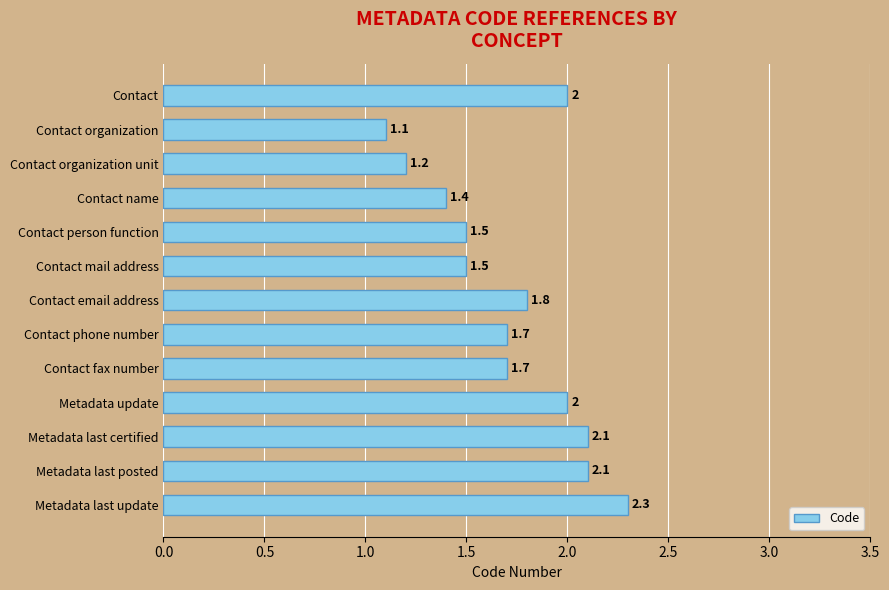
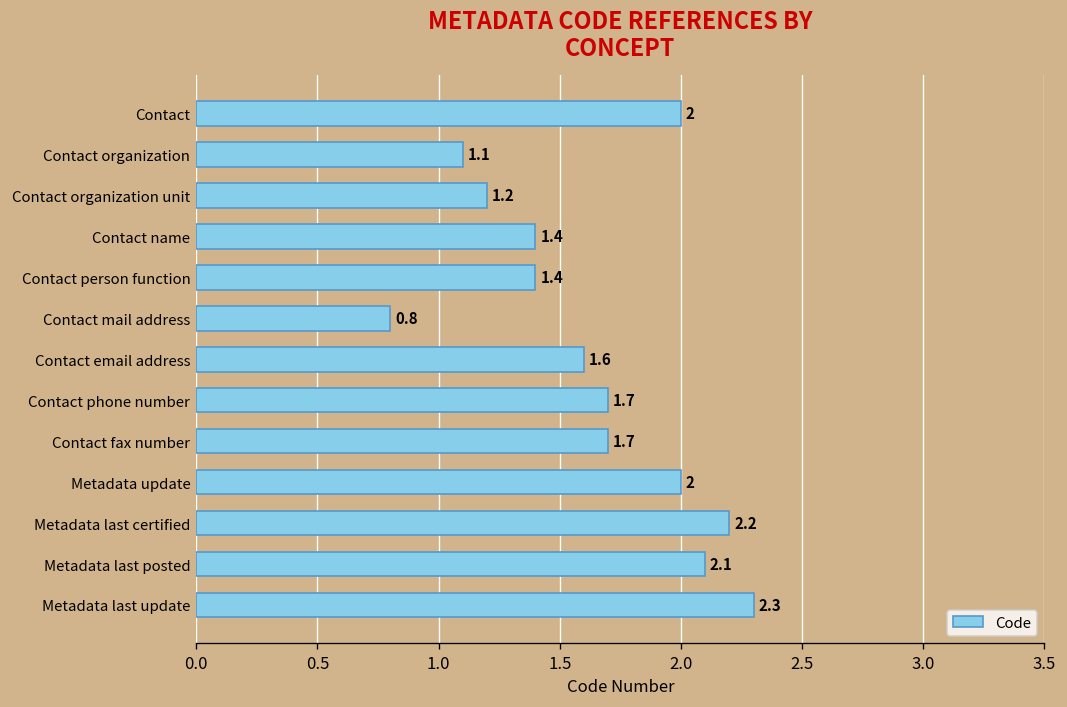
  {
    "Contact": 2,
    "Contact organization": 1.1,
    "Contact organization unit": 1.2,
    "Contact name": 1.4,
-   "Contact person function": 1.5,
-   "Contact mail address": 1.5,
-   "Contact email address": 1.8,
+   "Contact person function": 1.4,
+   "Contact mail address": 0.8,
+   "Contact email address": 1.6,
    "Contact phone number": 1.7,
    "Contact fax number": 1.7,
    "Metadata update": 2,
-   "Metadata last certified": 2.1,
+   "Metadata last certified": 2.2,
    "Metadata last posted": 2.1,
    "Metadata last update": 2.3
  }
